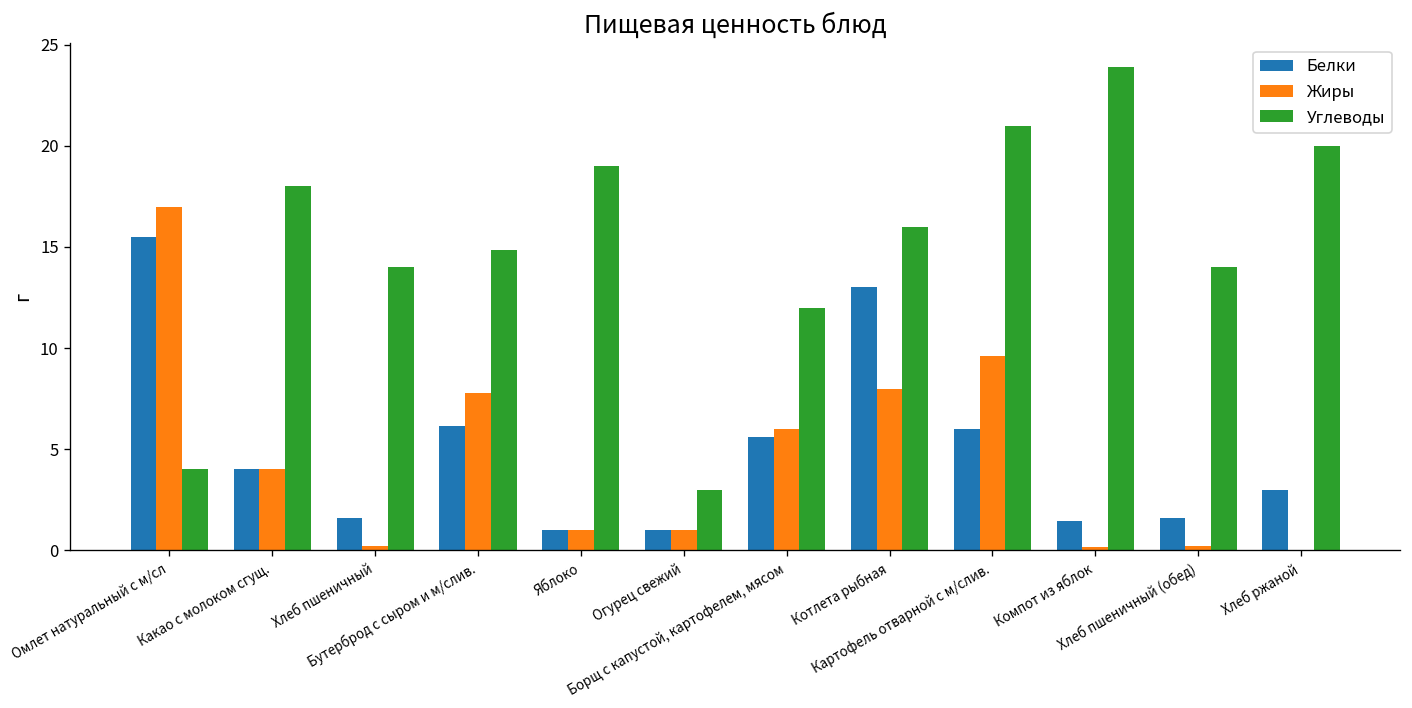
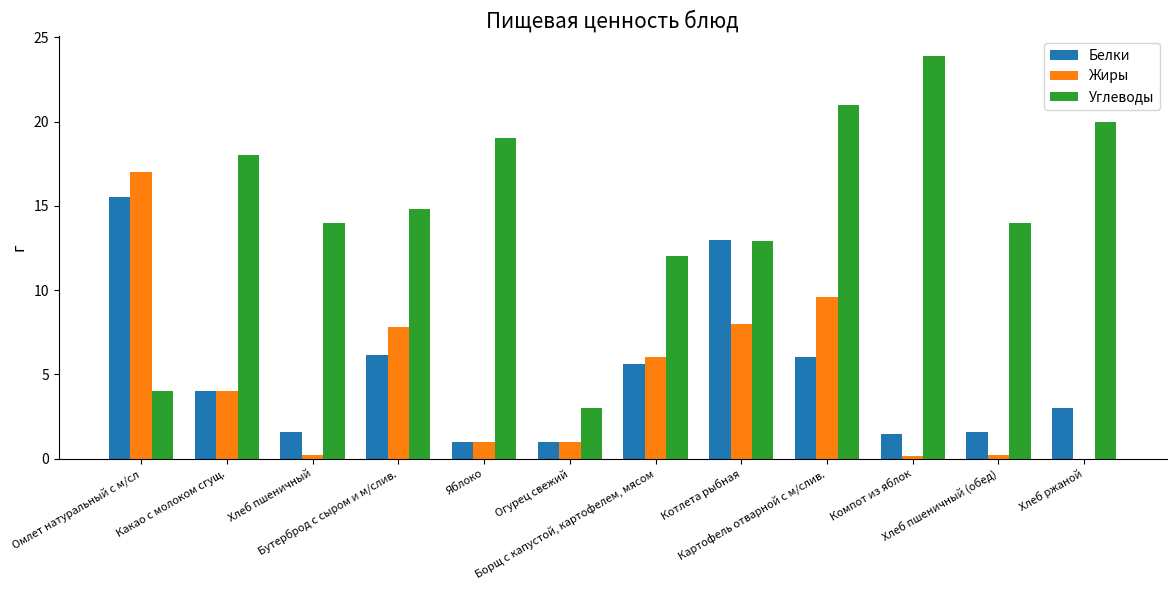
  {
    "Белки": {
      "Омлет натуральный с м/сл": 15.5,
      "Какао с молоком сгущ.": 4.0,
      "Хлеб пшеничный": 1.6,
      "Бутерброд с сыром и м/слив.": 6.2,
      "Яблоко": 1.0,
      "Огурец свежий": 1.0,
      "Борщ с капустой, картофелем, мясом": 5.6,
      "Котлета рыбная": 13.0,
      "Картофель отварной с м/слив.": 6.0,
      "Компот из яблок": 1.5,
      "Хлеб пшеничный (обед)": 1.6,
      "Хлеб ржаной": 3.0
    },
    "Жиры": {
      "Омлет натуральный с м/сл": 17.0,
      "Какао с молоком сгущ.": 4.0,
      "Хлеб пшеничный": 0.2,
      "Бутерброд с сыром и м/слив.": 7.8,
      "Яблоко": 1.0,
      "Огурец свежий": 1.0,
      "Борщ с капустой, картофелем, мясом": 6.0,
      "Котлета рыбная": 8.0,
      "Картофель отварной с м/слив.": 9.6,
      "Компот из яблок": 0.2,
      "Хлеб пшеничный (обед)": 0.2,
      "Хлеб ржаной": 0.0
    },
    "Углеводы": {
      "Омлет натуральный с м/сл": 4.0,
      "Какао с молоком сгущ.": 18.0,
      "Хлеб пшеничный": 14.0,
      "Бутерброд с сыром и м/слив.": 14.8,
      "Яблоко": 19.0,
      "Огурец свежий": 3.0,
      "Борщ с капустой, картофелем, мясом": 12.0,
-     "Котлета рыбная": 16.0,
+     "Котлета рыбная": 12.9,
      "Картофель отварной с м/слив.": 21.0,
      "Компот из яблок": 23.9,
      "Хлеб пшеничный (обед)": 14.0,
      "Хлеб ржаной": 20.0
    }
  }
